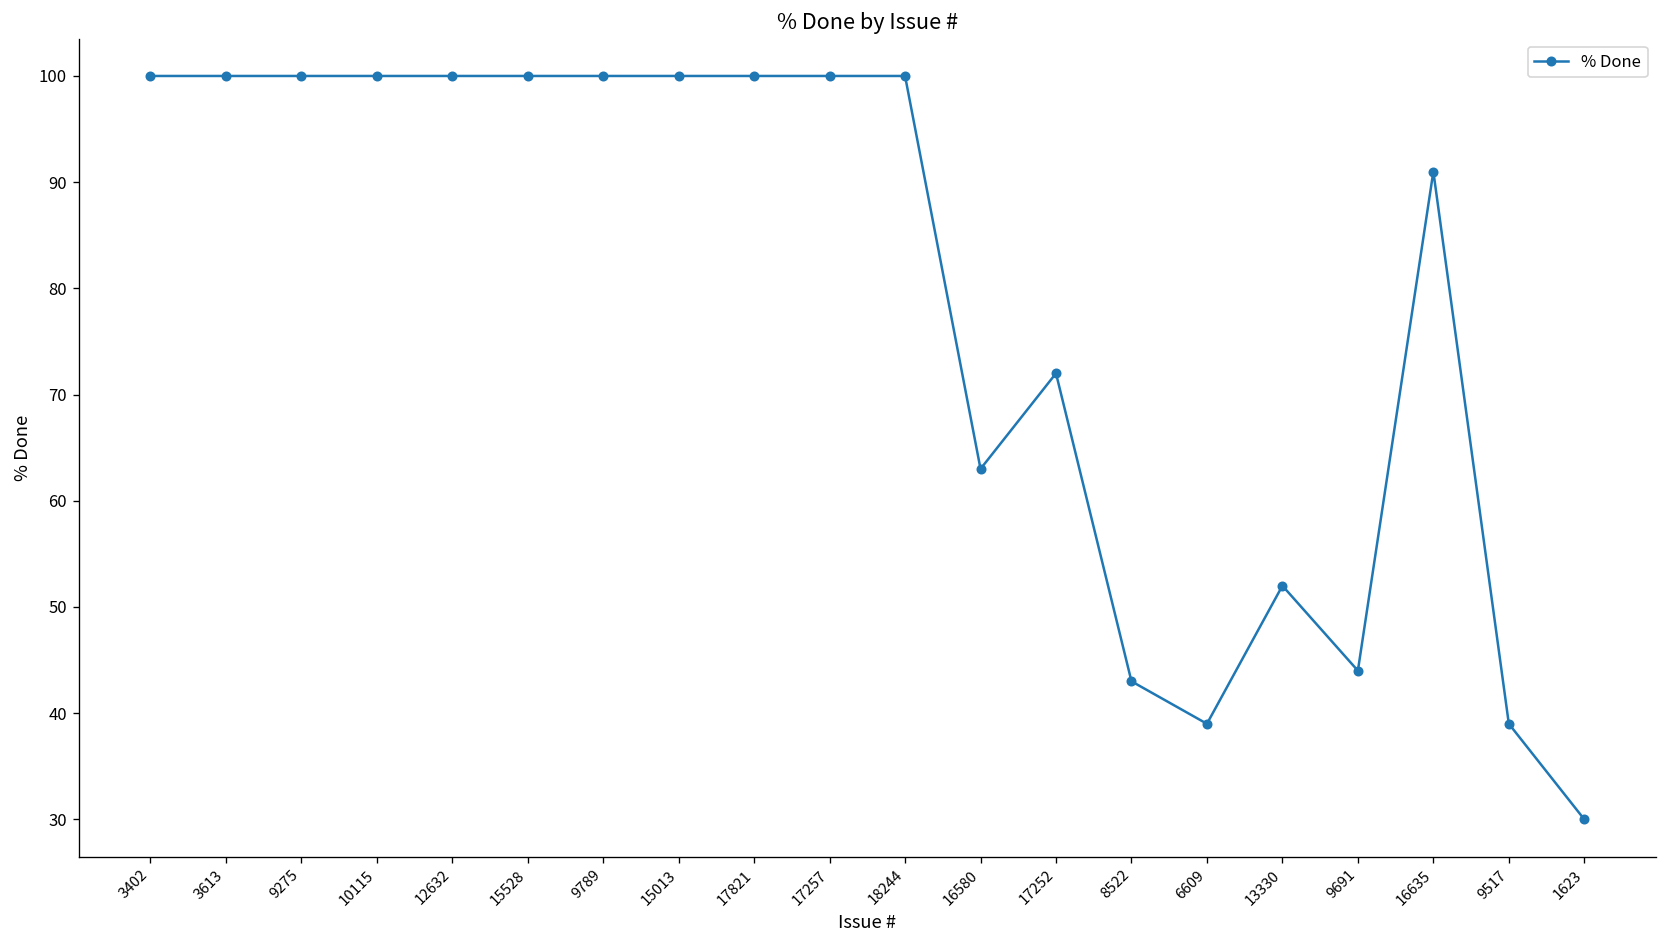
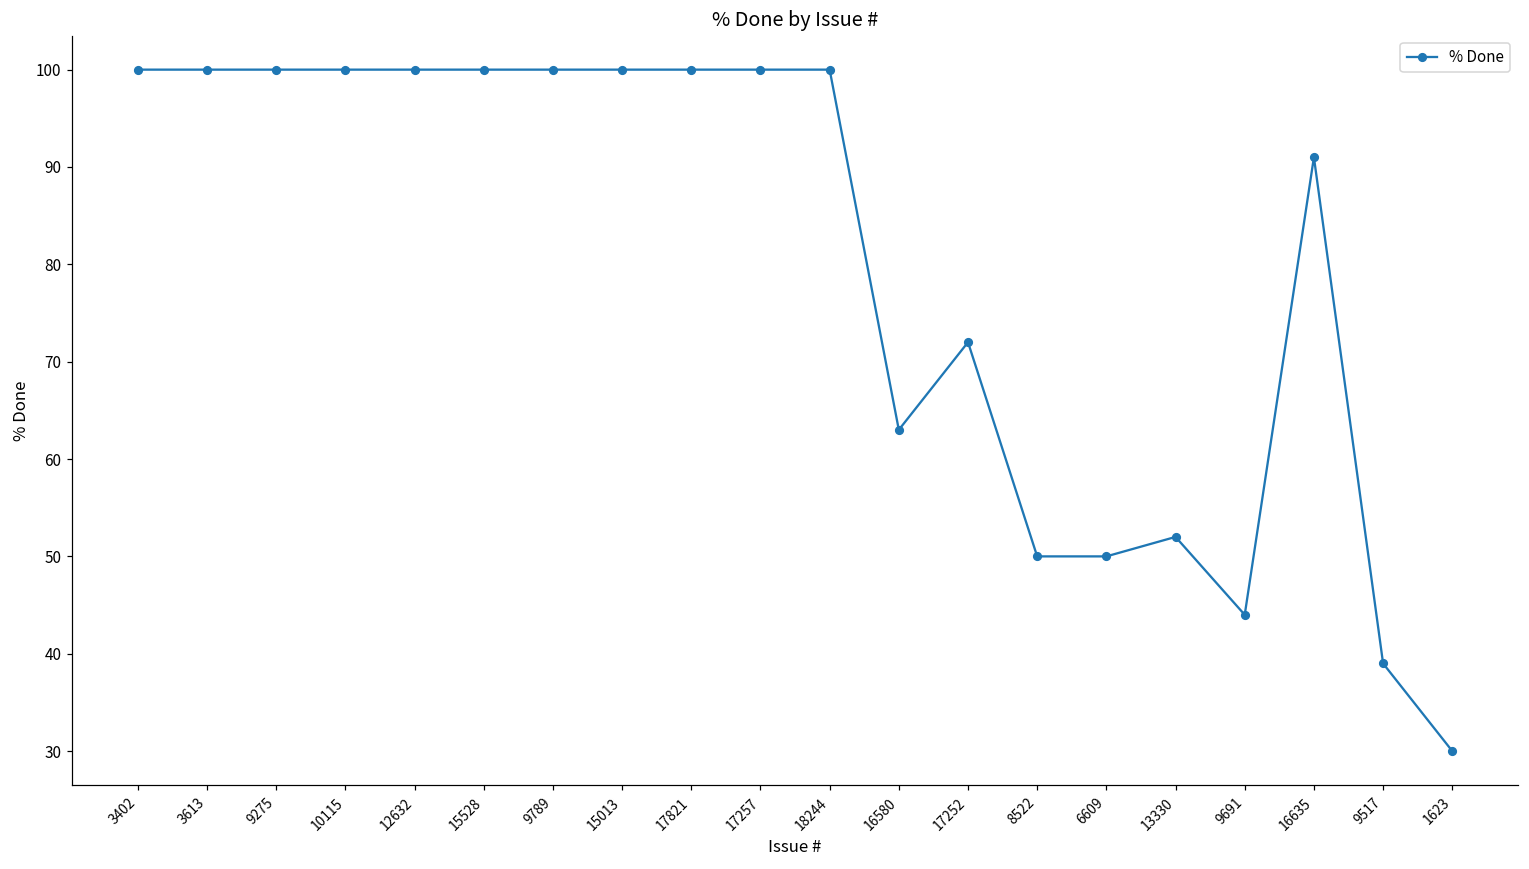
  {
    "3402": 100,
    "3613": 100,
    "9275": 100,
    "10115": 100,
    "12632": 100,
    "15528": 100,
    "9789": 100,
    "15013": 100,
    "17821": 100,
    "17257": 100,
    "18244": 100,
    "16580": 63,
    "17252": 72,
-   "8522": 43,
-   "6609": 39,
+   "8522": 50,
+   "6609": 50,
    "13330": 52,
    "9691": 44,
    "16635": 91,
    "9517": 39,
    "1623": 30
  }
